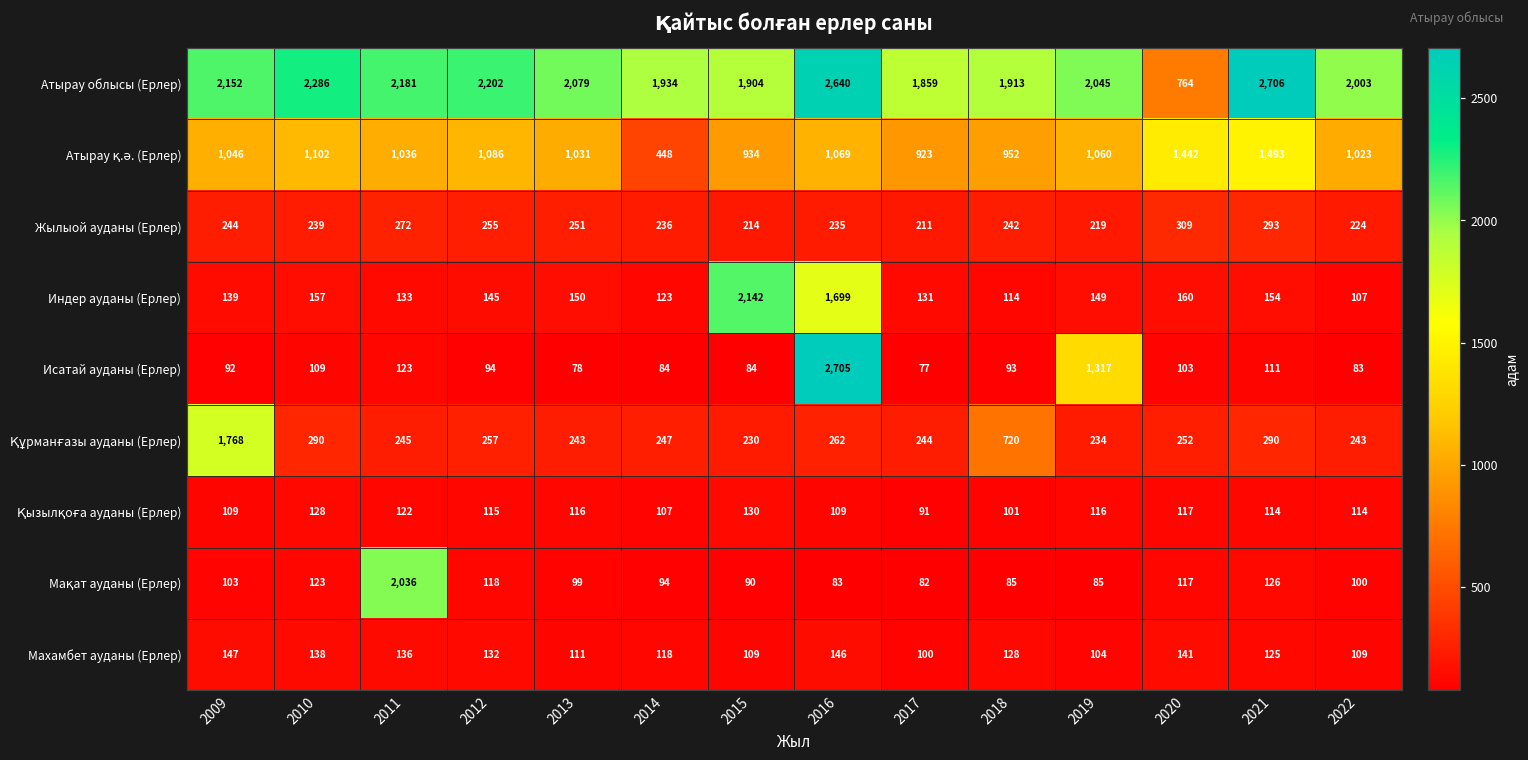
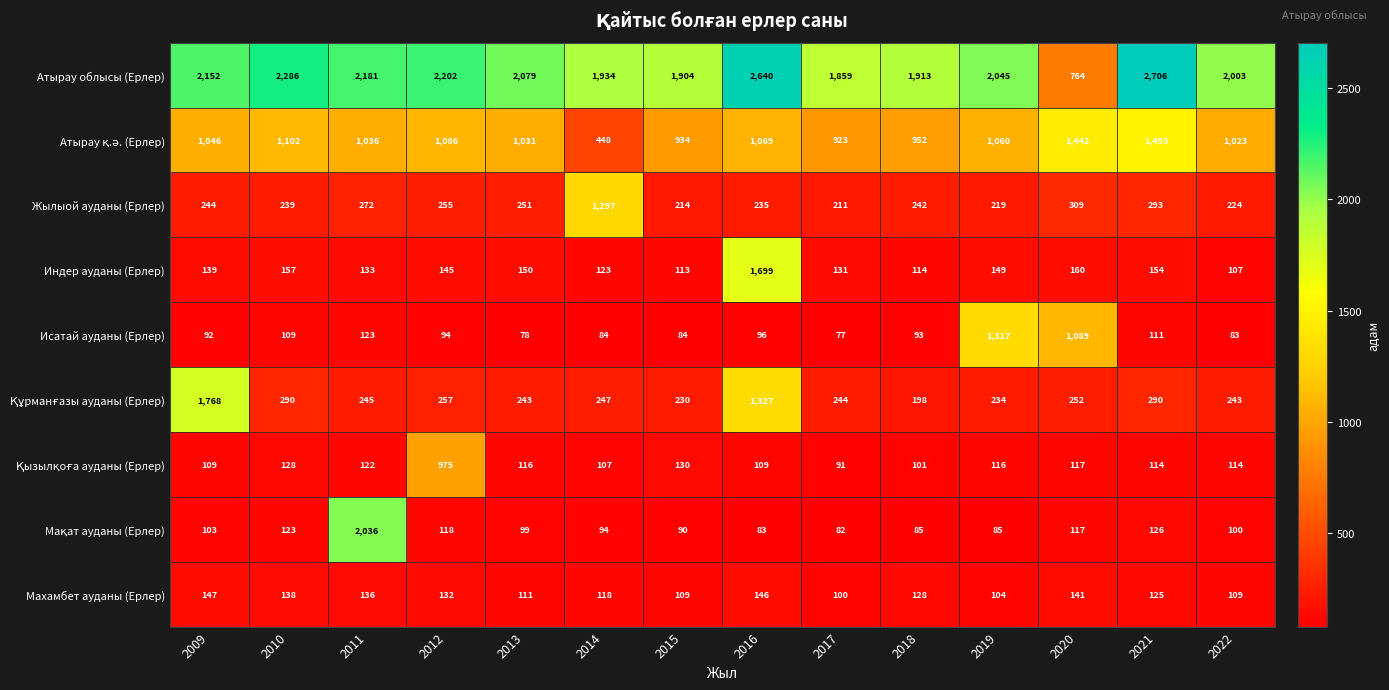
  {
    "Атырау облысы (Ерлер)": {
      "2009": "2,152",
      "2010": "2,286",
      "2011": "2,181",
      "2012": "2,202",
      "2013": "2,079",
      "2014": "1,934",
      "2015": "1,904",
      "2016": "2,640",
      "2017": "1,859",
      "2018": "1,913",
      "2019": "2,045",
      "2020": "764",
      "2021": "2,706",
      "2022": "2,003"
    },
    "Атырау қ.ә. (Ерлер)": {
      "2009": "1,046",
      "2010": "1,102",
      "2011": "1,036",
      "2012": "1,086",
      "2013": "1,031",
      "2014": "448",
      "2015": "934",
      "2016": "1,069",
      "2017": "923",
      "2018": "952",
      "2019": "1,060",
      "2020": "1,442",
      "2021": "1,493",
      "2022": "1,023"
    },
    "Жылыой ауданы (Ерлер)": {
      "2009": "244",
      "2010": "239",
      "2011": "272",
      "2012": "255",
      "2013": "251",
-     "2014": "236",
+     "2014": "1,297",
      "2015": "214",
      "2016": "235",
      "2017": "211",
      "2018": "242",
      "2019": "219",
      "2020": "309",
      "2021": "293",
      "2022": "224"
    },
    "Индер ауданы (Ерлер)": {
      "2009": "139",
      "2010": "157",
      "2011": "133",
      "2012": "145",
      "2013": "150",
      "2014": "123",
-     "2015": "2,142",
+     "2015": "113",
      "2016": "1,699",
      "2017": "131",
      "2018": "114",
      "2019": "149",
      "2020": "160",
      "2021": "154",
      "2022": "107"
    },
    "Исатай ауданы (Ерлер)": {
      "2009": "92",
      "2010": "109",
      "2011": "123",
      "2012": "94",
      "2013": "78",
      "2014": "84",
      "2015": "84",
-     "2016": "2,705",
+     "2016": "96",
      "2017": "77",
      "2018": "93",
      "2019": "1,317",
-     "2020": "103",
+     "2020": "1,089",
      "2021": "111",
      "2022": "83"
    },
    "Құрманғазы ауданы (Ерлер)": {
      "2009": "1,768",
      "2010": "290",
      "2011": "245",
      "2012": "257",
      "2013": "243",
      "2014": "247",
      "2015": "230",
-     "2016": "262",
+     "2016": "1,327",
      "2017": "244",
-     "2018": "720",
+     "2018": "198",
      "2019": "234",
      "2020": "252",
      "2021": "290",
      "2022": "243"
    },
    "Қызылқоға ауданы (Ерлер)": {
      "2009": "109",
      "2010": "128",
      "2011": "122",
-     "2012": "115",
+     "2012": "975",
      "2013": "116",
      "2014": "107",
      "2015": "130",
      "2016": "109",
      "2017": "91",
      "2018": "101",
      "2019": "116",
      "2020": "117",
      "2021": "114",
      "2022": "114"
    },
    "Мақат ауданы (Ерлер)": {
      "2009": "103",
      "2010": "123",
      "2011": "2,036",
      "2012": "118",
      "2013": "99",
      "2014": "94",
      "2015": "90",
      "2016": "83",
      "2017": "82",
      "2018": "85",
      "2019": "85",
      "2020": "117",
      "2021": "126",
      "2022": "100"
    },
    "Махамбет ауданы (Ерлер)": {
      "2009": "147",
      "2010": "138",
      "2011": "136",
      "2012": "132",
      "2013": "111",
      "2014": "118",
      "2015": "109",
      "2016": "146",
      "2017": "100",
      "2018": "128",
      "2019": "104",
      "2020": "141",
      "2021": "125",
      "2022": "109"
    }
  }
